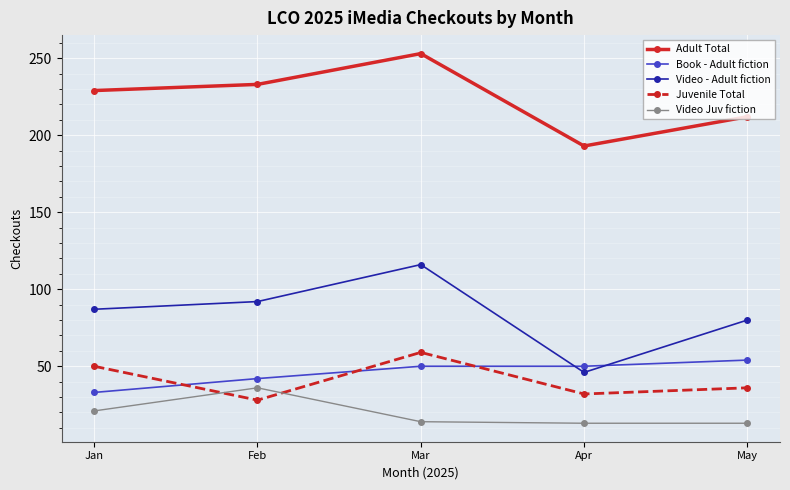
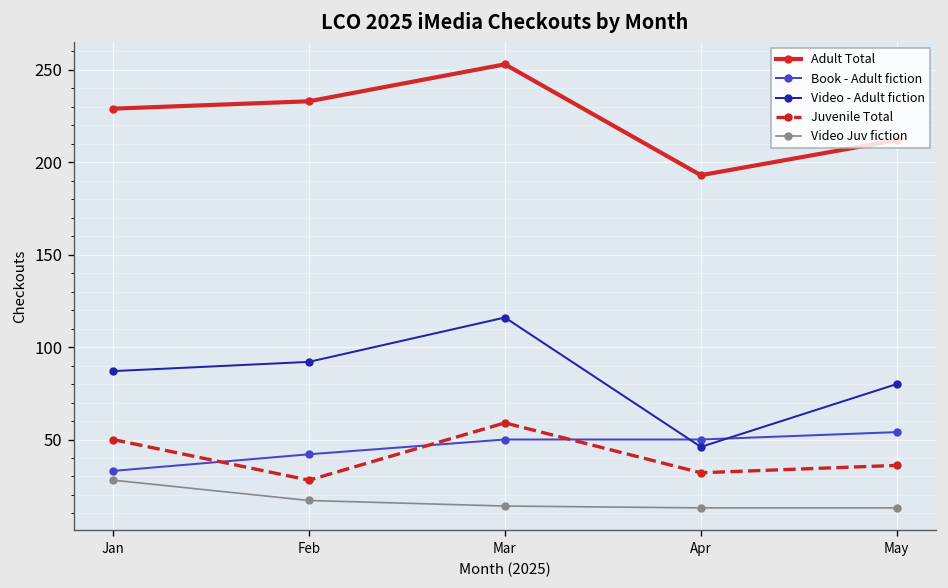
  {
    "Video Juv fiction": {
-     "Jan": 21,
-     "Feb": 36,
+     "Jan": 28,
+     "Feb": 17,
      "Mar": 14,
      "Apr": 13,
      "May": 13
    }
  }
